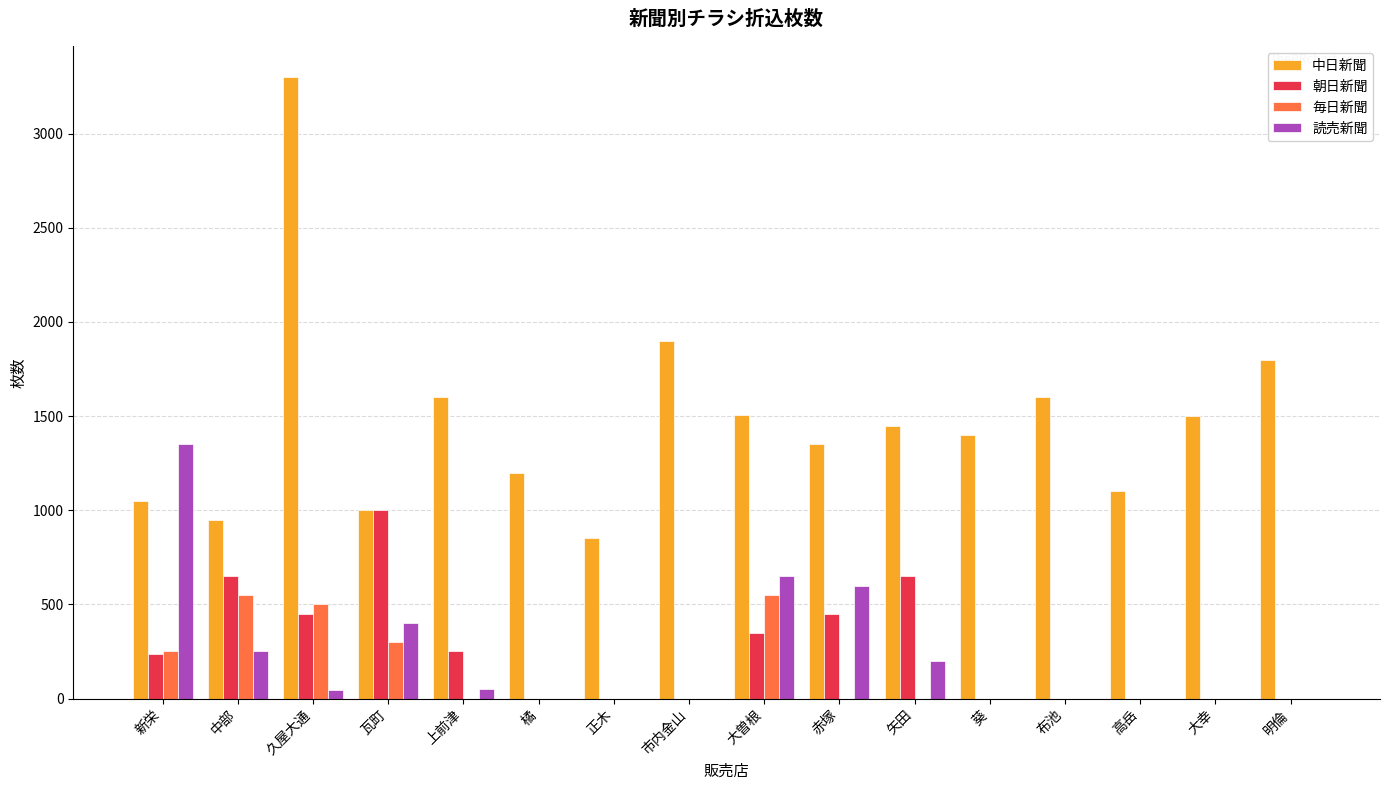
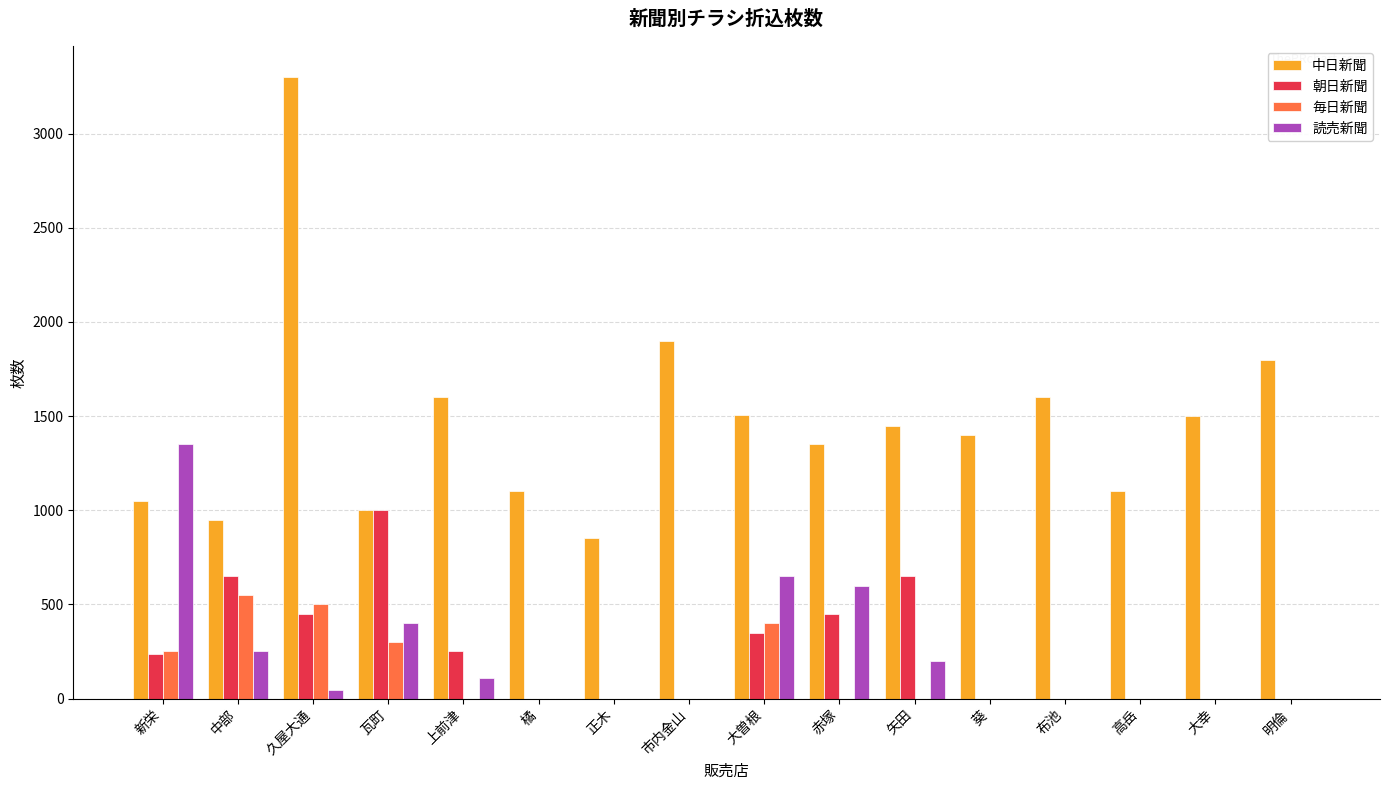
  {
    "中日新聞": {
      "新栄": 1050,
      "中部": 950,
      "久屋大通": 3300,
      "瓦町": 1000,
      "上前津": 1600,
-     "橘": 1200,
+     "橘": 1100,
      "正木": 850,
      "市内金山": 1900,
      "大曽根": 1510,
      "赤塚": 1350,
      "矢田": 1450,
      "葵": 1400,
      "布池": 1600,
      "高岳": 1100,
      "大幸": 1500,
      "明倫": 1800
    },
    "朝日新聞": {
      "新栄": 240,
      "中部": 650,
      "久屋大通": 450,
      "瓦町": 1000,
      "上前津": 250,
      "橘": 0,
      "正木": 0,
      "市内金山": 0,
      "大曽根": 350,
      "赤塚": 450,
      "矢田": 650,
      "葵": 0,
      "布池": 0,
      "高岳": 0,
      "大幸": 0,
      "明倫": 0
    },
    "毎日新聞": {
      "新栄": 250,
      "中部": 550,
      "久屋大通": 500,
      "瓦町": 300,
      "上前津": 0,
      "橘": 0,
      "正木": 0,
      "市内金山": 0,
-     "大曽根": 550,
+     "大曽根": 400,
      "赤塚": 0,
      "矢田": 0,
      "葵": 0,
      "布池": 0,
      "高岳": 0,
      "大幸": 0,
      "明倫": 0
    },
    "読売新聞": {
      "新栄": 1350,
      "中部": 250,
      "久屋大通": 40,
      "瓦町": 400,
-     "上前津": 50,
+     "上前津": 110,
      "橘": 0,
      "正木": 0,
      "市内金山": 0,
      "大曽根": 650,
      "赤塚": 600,
      "矢田": 200,
      "葵": 0,
      "布池": 0,
      "高岳": 0,
      "大幸": 0,
      "明倫": 0
    }
  }
